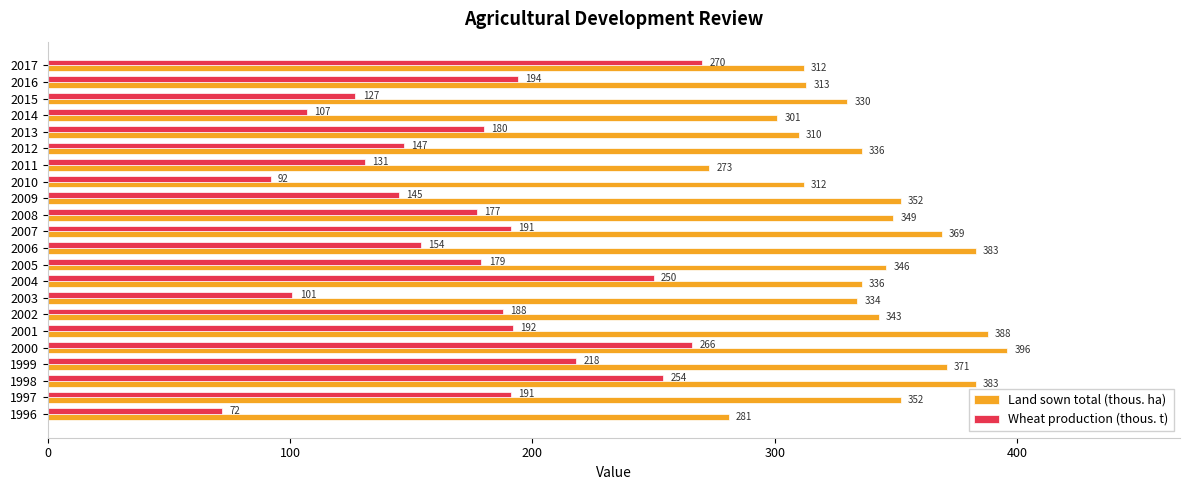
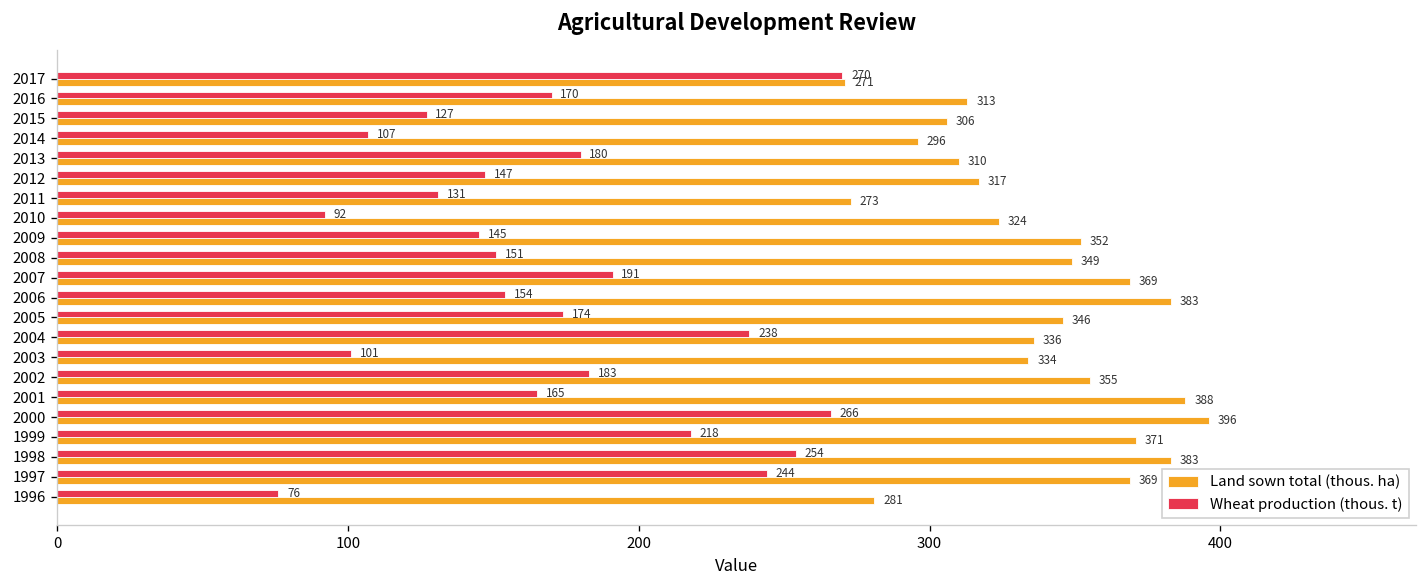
  {
    "Land sown total (thous. ha)": {
-     "2017": 312,
+     "2017": 271,
      "2016": 313,
-     "2015": 330,
-     "2014": 301,
+     "2015": 306,
+     "2014": 296,
      "2013": 310,
-     "2012": 336,
+     "2012": 317,
      "2011": 273,
-     "2010": 312,
+     "2010": 324,
      "2009": 352,
      "2008": 349,
      "2007": 369,
      "2006": 383,
      "2005": 346,
      "2004": 336,
      "2003": 334,
-     "2002": 343,
+     "2002": 355,
      "2001": 388,
      "2000": 396,
      "1999": 371,
      "1998": 383,
-     "1997": 352,
+     "1997": 369,
      "1996": 281
    },
    "Wheat production (thous. t)": {
      "2017": 270,
-     "2016": 194,
+     "2016": 170,
      "2015": 127,
      "2014": 107,
      "2013": 180,
      "2012": 147,
      "2011": 131,
      "2010": 92,
      "2009": 145,
-     "2008": 177,
+     "2008": 151,
      "2007": 191,
      "2006": 154,
-     "2005": 179,
-     "2004": 250,
+     "2005": 174,
+     "2004": 238,
      "2003": 101,
-     "2002": 188,
-     "2001": 192,
+     "2002": 183,
+     "2001": 165,
      "2000": 266,
      "1999": 218,
      "1998": 254,
-     "1997": 191,
-     "1996": 72
+     "1997": 244,
+     "1996": 76
    }
  }
